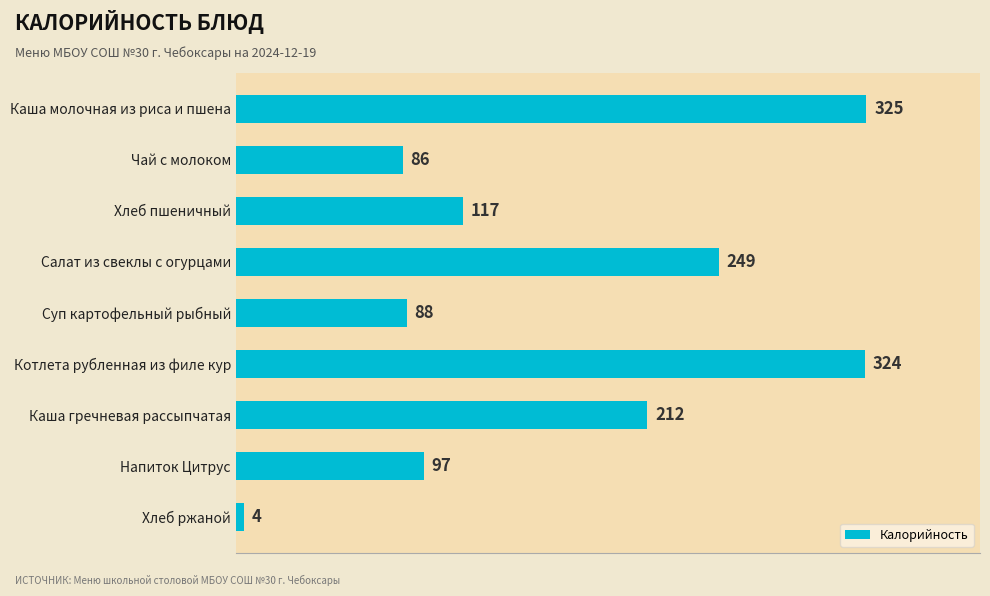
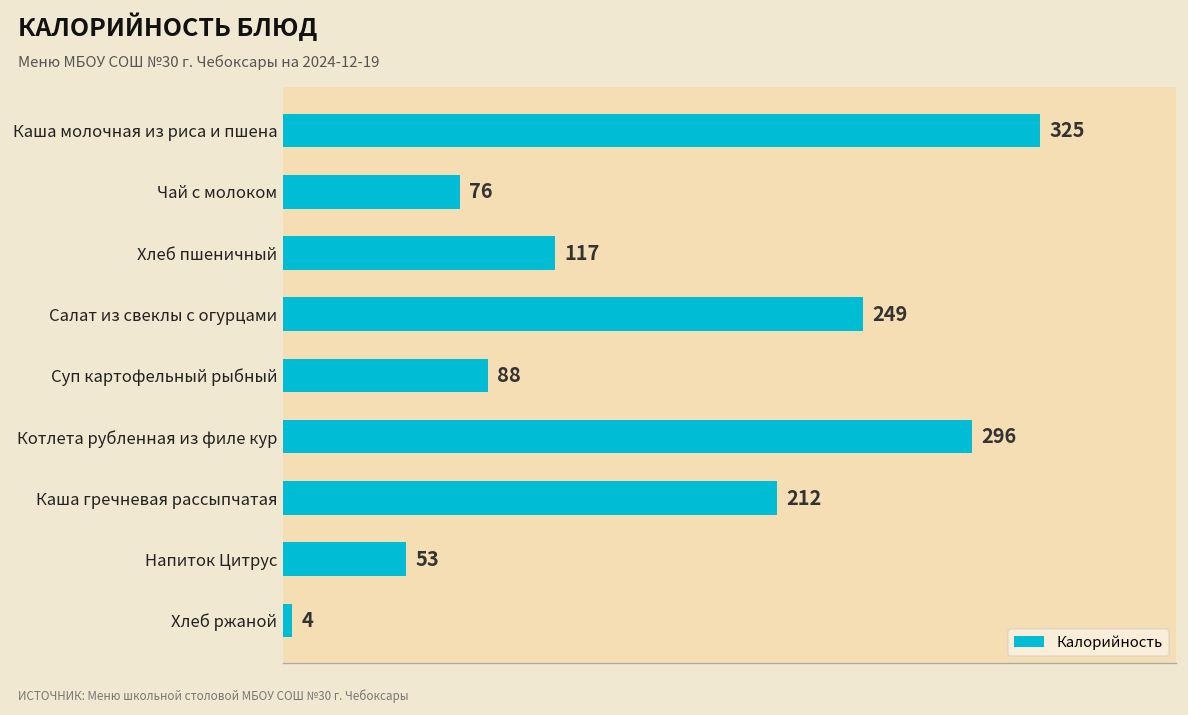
  {
    "Каша молочная из риса и пшена": 325,
-   "Чай с молоком": 86,
+   "Чай с молоком": 76,
    "Хлеб пшеничный": 117,
    "Салат из свеклы с огурцами": 249,
    "Суп картофельный рыбный": 88,
-   "Котлета рубленная из филе кур": 324,
+   "Котлета рубленная из филе кур": 296,
    "Каша гречневая рассыпчатая": 212,
-   "Напиток Цитрус": 97,
+   "Напиток Цитрус": 53,
    "Хлеб ржаной": 4
  }
